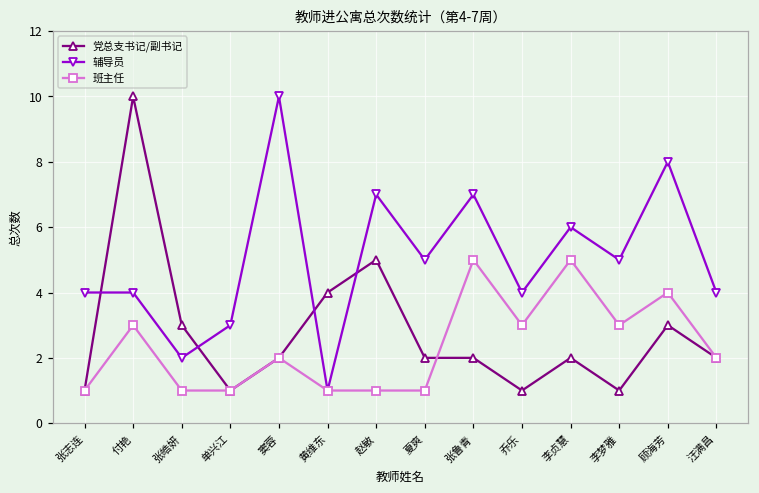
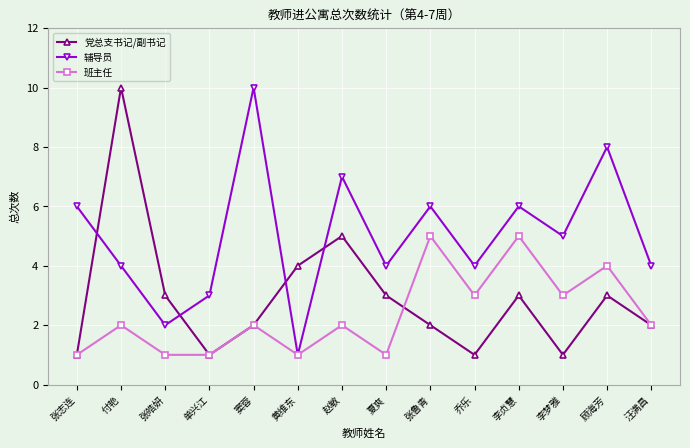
  {
    "党总支书记/副书记": {
      "付艳": 10,
      "张皓妍": 3,
      "黄维东": 4,
      "赵敏": 5,
-     "夏爽": 2,
+     "夏爽": 3,
      "张鲁青": 2,
      "乔乐": 1,
-     "李贞慧": 2,
+     "李贞慧": 3,
      "李梦雅": 1,
      "顾海芳": 3
    },
    "辅导员": {
-     "张志连": 4,
+     "张志连": 6,
      "付艳": 4,
      "张皓妍": 2,
      "单兴江": 3,
      "窦蓉": 10,
      "赵敏": 7,
-     "夏爽": 5,
-     "张鲁青": 7,
+     "夏爽": 4,
+     "张鲁青": 6,
      "乔乐": 4,
      "李贞慧": 6,
      "李梦雅": 5,
      "顾海芳": 8,
      "汪满昌": 4
    },
    "班主任": {
-     "付艳": 3,
+     "付艳": 2,
      "张皓妍": 1,
-     "赵敏": 1,
+     "赵敏": 2,
      "夏爽": 1,
      "张鲁青": 5,
      "乔乐": 3,
      "李贞慧": 5,
      "李梦雅": 3,
      "顾海芳": 4
    }
  }
